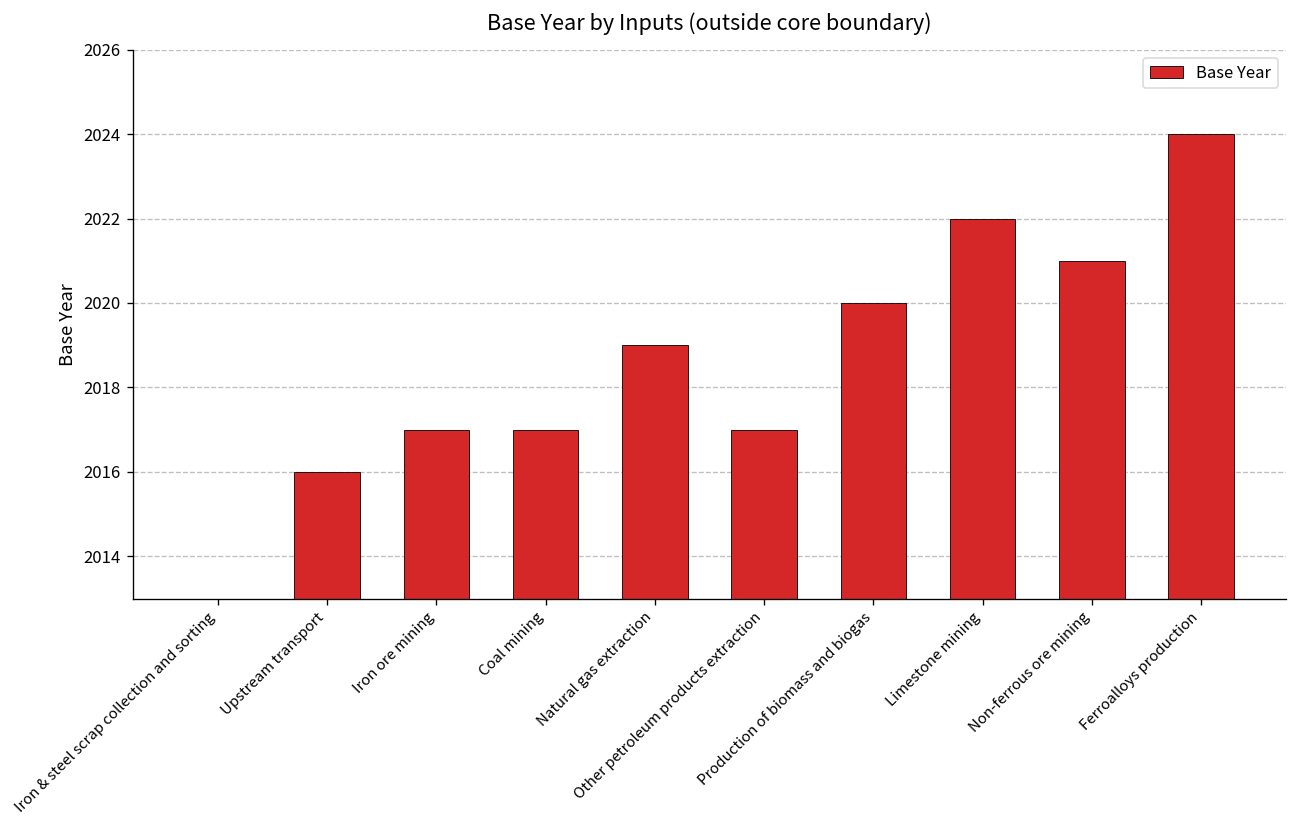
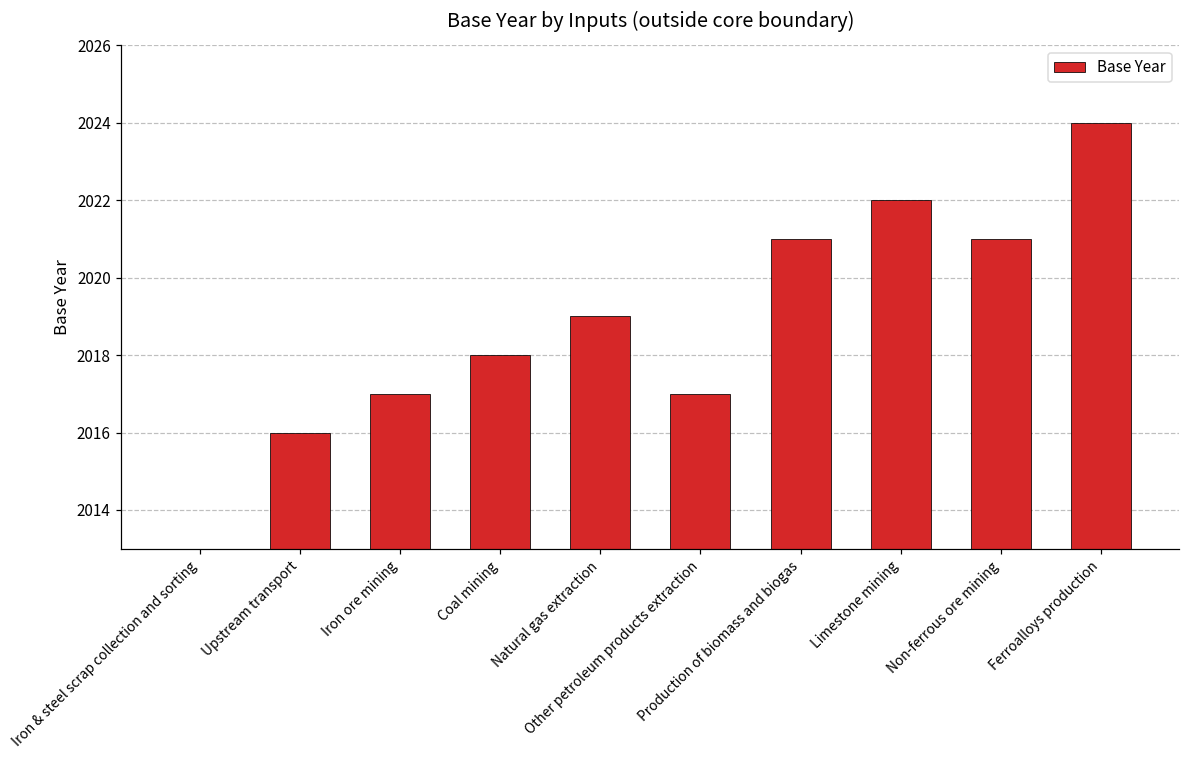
  {
    "Iron & steel scrap collection and sorting": 2013,
    "Upstream transport": 2016,
    "Iron ore mining": 2017,
-   "Coal mining": 2017,
+   "Coal mining": 2018,
    "Natural gas extraction": 2019,
    "Other petroleum products extraction": 2017,
-   "Production of biomass and biogas": 2020,
+   "Production of biomass and biogas": 2021,
    "Limestone mining": 2022,
    "Non-ferrous ore mining": 2021,
    "Ferroalloys production": 2024
  }
